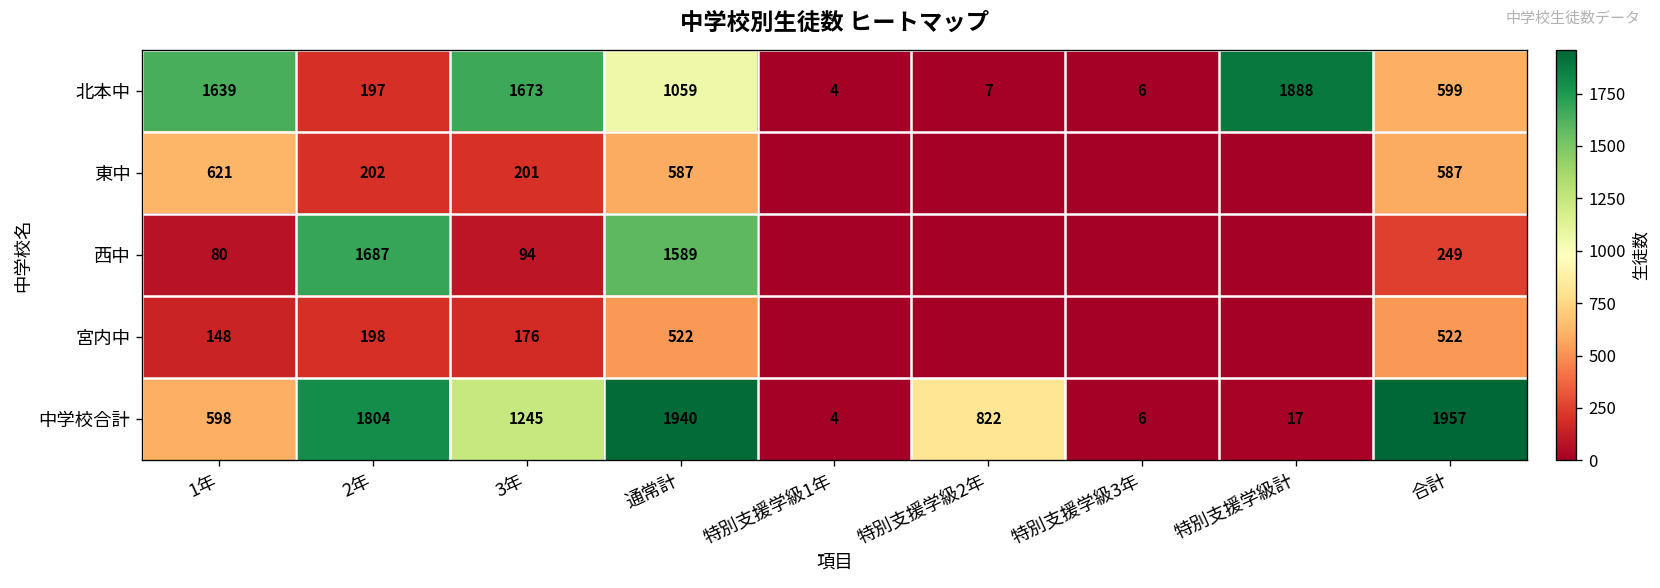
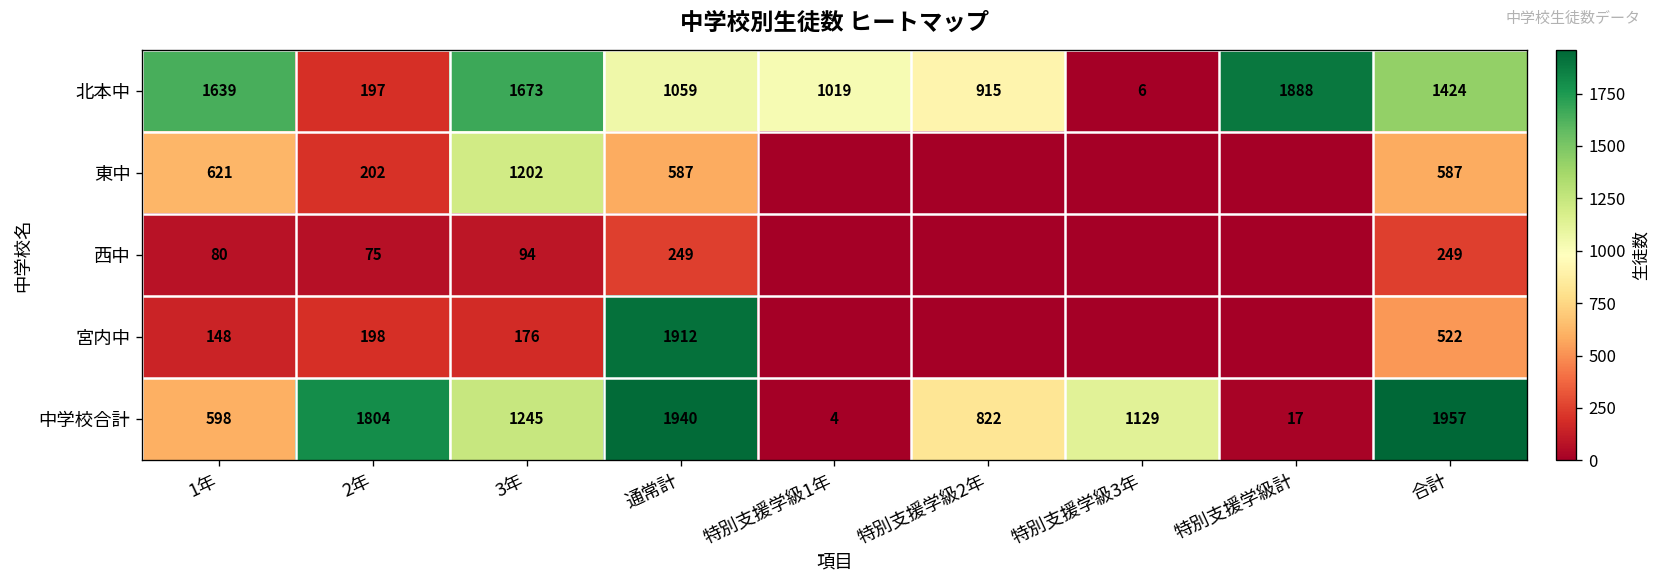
  {
    "北本中": {
      "1年": 1639,
      "2年": 197,
      "3年": 1673,
      "通常計": 1059,
-     "特別支援学級1年": 4,
-     "特別支援学級2年": 7,
+     "特別支援学級1年": 1019,
+     "特別支援学級2年": 915,
      "特別支援学級3年": 6,
      "特別支援学級計": 1888,
-     "合計": 599
+     "合計": 1424
    },
    "東中": {
      "1年": 621,
      "2年": 202,
-     "3年": 201,
+     "3年": 1202,
      "通常計": 587,
      "合計": 587
    },
    "西中": {
      "1年": 80,
-     "2年": 1687,
+     "2年": 75,
      "3年": 94,
-     "通常計": 1589,
+     "通常計": 249,
      "合計": 249
    },
    "宮内中": {
      "1年": 148,
      "2年": 198,
      "3年": 176,
-     "通常計": 522,
+     "通常計": 1912,
      "合計": 522
    },
    "中学校合計": {
      "1年": 598,
      "2年": 1804,
      "3年": 1245,
      "通常計": 1940,
      "特別支援学級1年": 4,
      "特別支援学級2年": 822,
-     "特別支援学級3年": 6,
+     "特別支援学級3年": 1129,
      "特別支援学級計": 17,
      "合計": 1957
    }
  }
